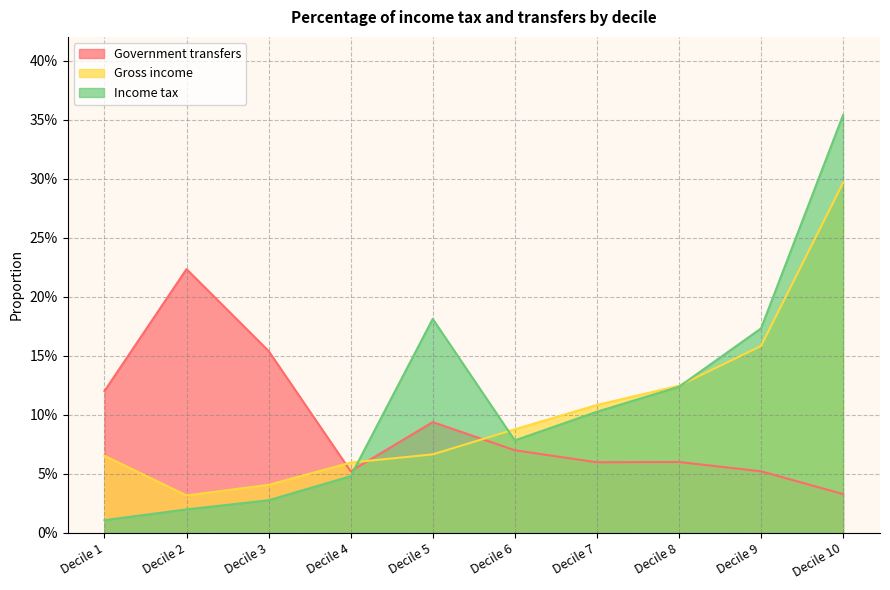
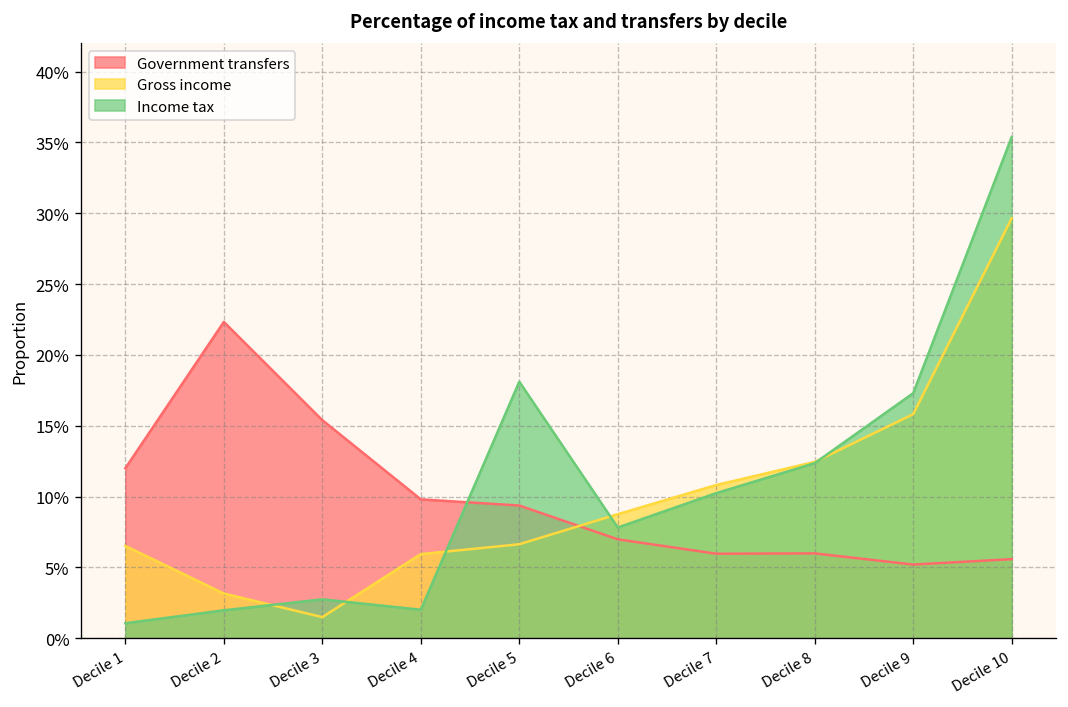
  {
    "Government transfers": {
      "Decile 1": "12.0%",
      "Decile 2": "22.3%",
      "Decile 3": "15.4%",
-     "Decile 4": "5.2%",
+     "Decile 4": "9.8%",
      "Decile 5": "9.4%",
      "Decile 6": "7.0%",
      "Decile 7": "6.0%",
      "Decile 8": "6.0%",
      "Decile 9": "5.2%",
-     "Decile 10": "3.3%"
+     "Decile 10": "5.6%"
    },
    "Gross income": {
      "Decile 1": "6.5%",
      "Decile 2": "3.2%",
-     "Decile 3": "4.1%",
+     "Decile 3": "1.5%",
      "Decile 4": "5.9%",
      "Decile 5": "6.6%",
      "Decile 6": "8.8%",
      "Decile 7": "10.8%",
      "Decile 9": "15.8%",
      "Decile 10": "29.6%"
    },
    "Income tax": {
      "Decile 1": "1.1%",
      "Decile 2": "2.0%",
      "Decile 3": "2.8%",
-     "Decile 4": "4.8%",
+     "Decile 4": "2.0%",
      "Decile 5": "18.1%",
      "Decile 6": "7.8%",
      "Decile 7": "10.2%",
      "Decile 9": "17.3%",
      "Decile 10": "35.4%"
    }
  }
